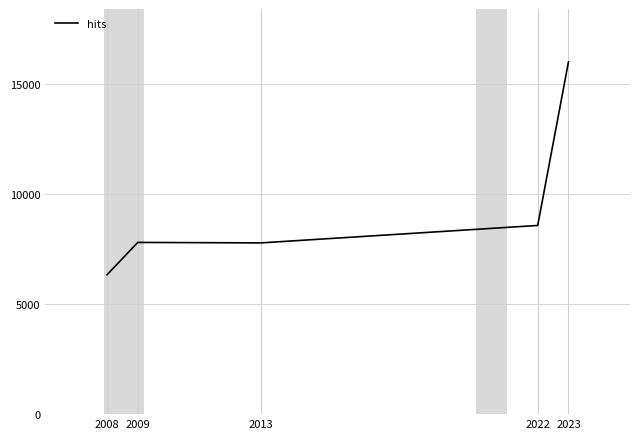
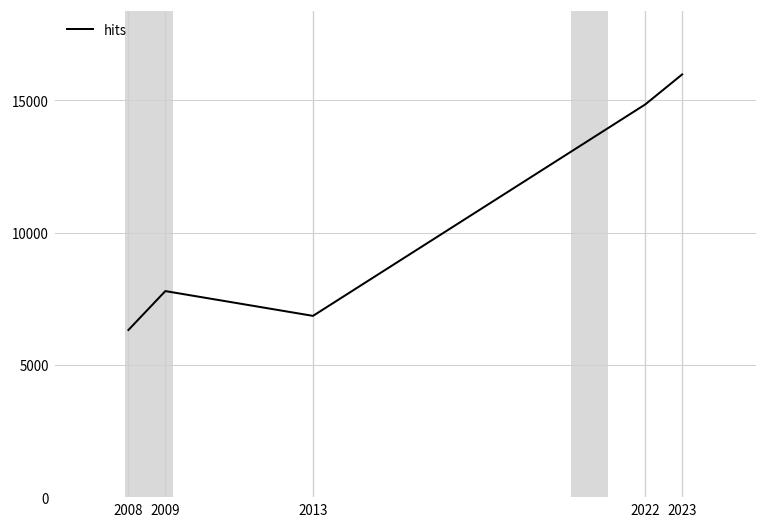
  {
-   "2013": 7800,
-   "2022": 8600,
+   "2013": 6900,
+   "2022": 14900,
    "2023": 16000
  }
